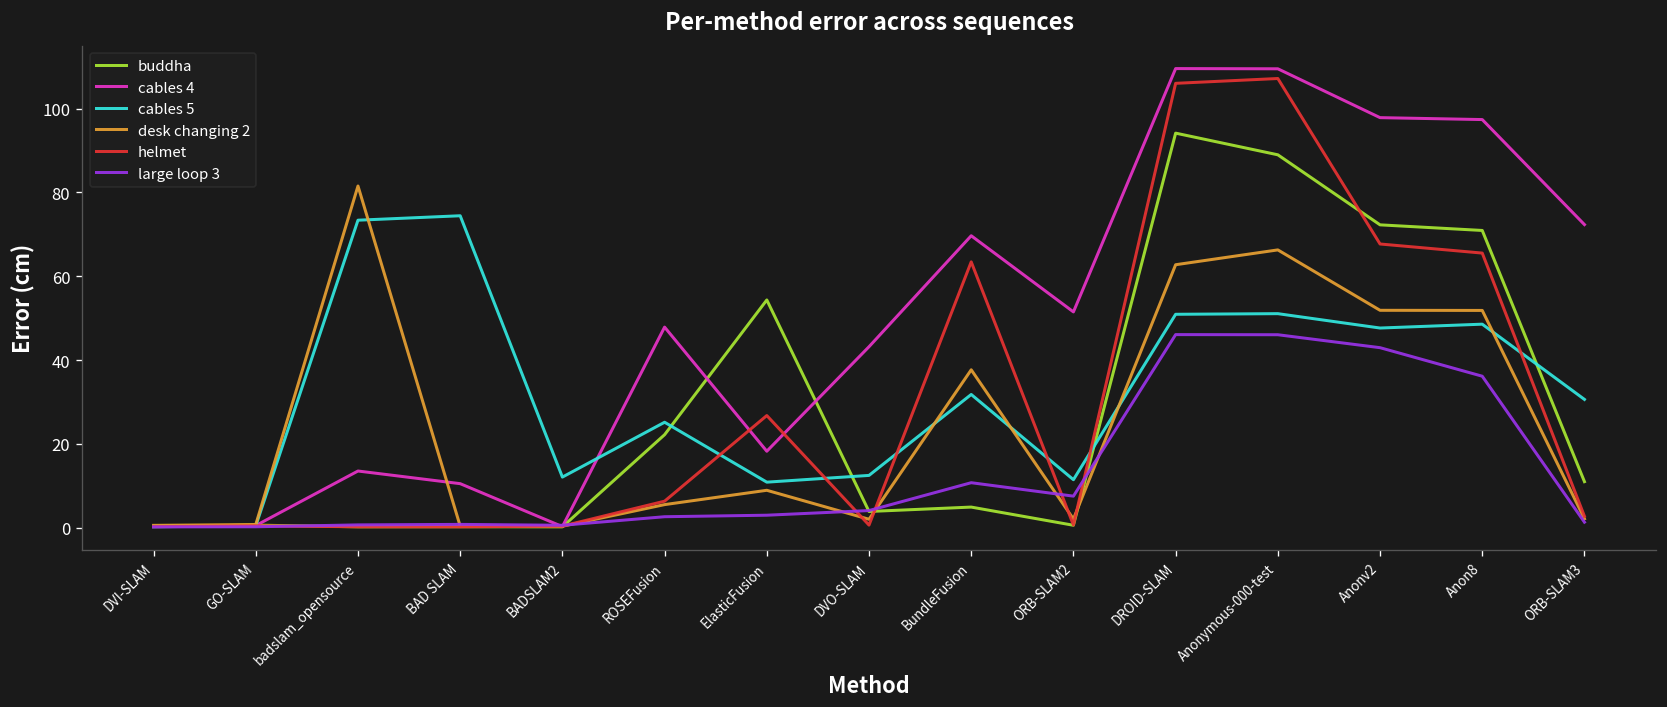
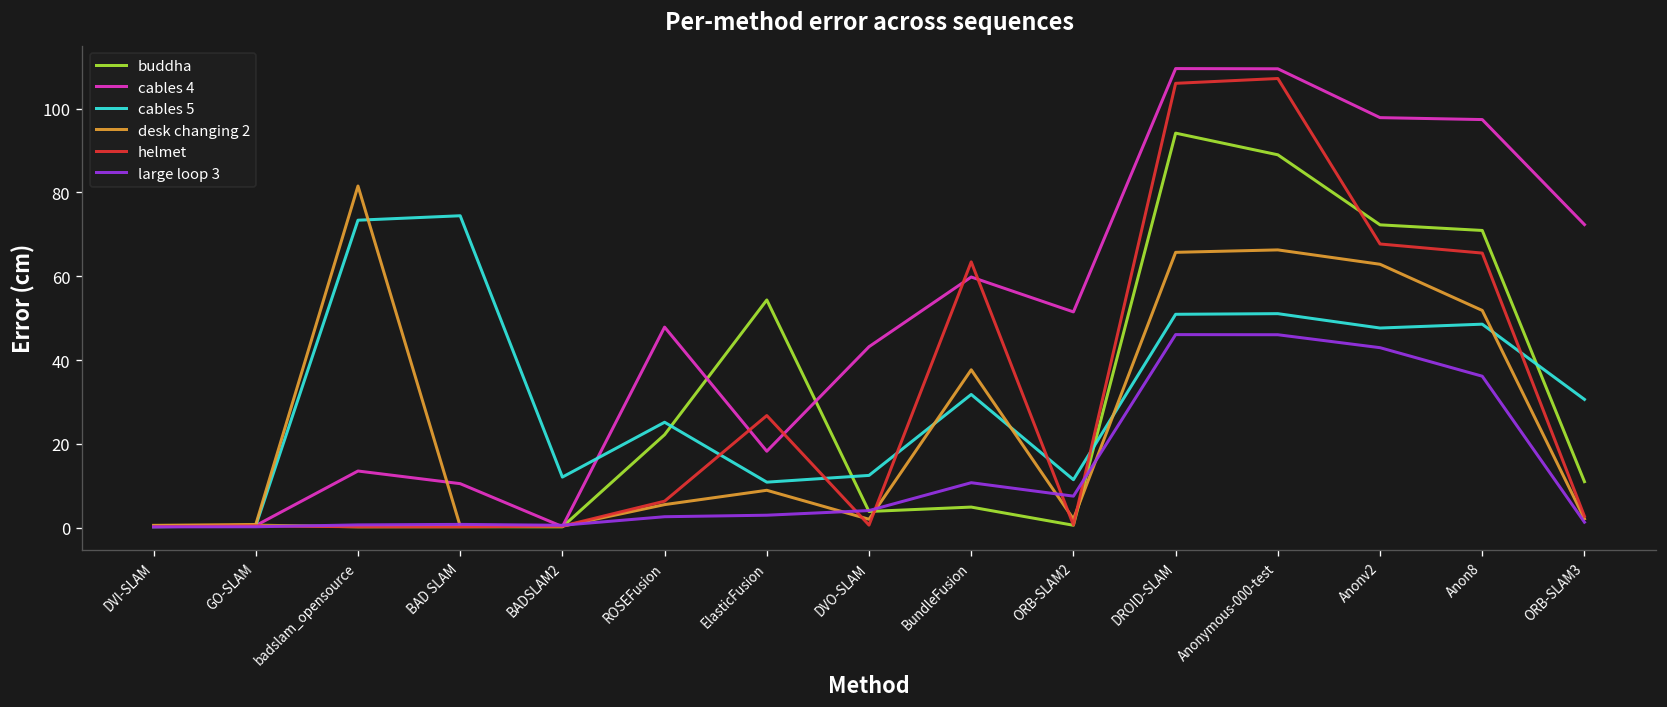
  {
    "buddha": {
      "ROSEFusion": 22,
      "ElasticFusion": 54,
      "BundleFusion": 5,
      "DROID-SLAM": 94,
      "Anonymous-000-test": 89,
      "Anonv2": 72,
      "Anon8": 71,
      "ORB-SLAM3": 11
    },
    "cables 4": {
      "badslam_opensource": 14,
      "BAD SLAM": 10,
      "ROSEFusion": 48,
      "ElasticFusion": 18,
      "DVO-SLAM": 43,
-     "BundleFusion": 70,
+     "BundleFusion": 60,
      "ORB-SLAM2": 51,
      "DROID-SLAM": 110,
      "Anonymous-000-test": 110,
      "Anonv2": 98,
      "Anon8": 97,
      "ORB-SLAM3": 72
    },
    "cables 5": {
      "badslam_opensource": 73,
      "BAD SLAM": 74,
      "BADSLAM2": 12,
      "ROSEFusion": 25,
      "ElasticFusion": 11,
      "DVO-SLAM": 12,
      "BundleFusion": 32,
      "ORB-SLAM2": 11,
      "DROID-SLAM": 51,
      "Anonymous-000-test": 51,
      "Anonv2": 48,
      "Anon8": 49,
      "ORB-SLAM3": 31
    },
    "desk changing 2": {
      "badslam_opensource": 82,
      "ROSEFusion": 5,
      "ElasticFusion": 9,
      "DVO-SLAM": 2,
      "BundleFusion": 38,
      "ORB-SLAM2": 2,
-     "DROID-SLAM": 63,
+     "DROID-SLAM": 66,
      "Anonymous-000-test": 66,
-     "Anonv2": 52,
+     "Anonv2": 63,
      "Anon8": 52
    },
    "helmet": {
      "ROSEFusion": 6,
      "ElasticFusion": 27,
      "DVO-SLAM": 1,
      "BundleFusion": 63,
      "DROID-SLAM": 106,
      "Anonymous-000-test": 107,
      "Anonv2": 68,
      "Anon8": 66
    },
    "large loop 3": {
      "ROSEFusion": 3,
      "ElasticFusion": 3,
      "BundleFusion": 11,
      "ORB-SLAM2": 8,
      "DROID-SLAM": 46,
      "Anonymous-000-test": 46,
      "Anonv2": 43,
      "Anon8": 36,
      "ORB-SLAM3": 1
    }
  }
